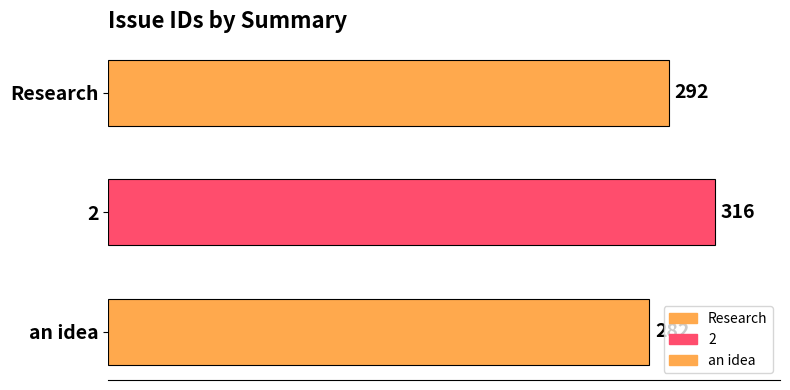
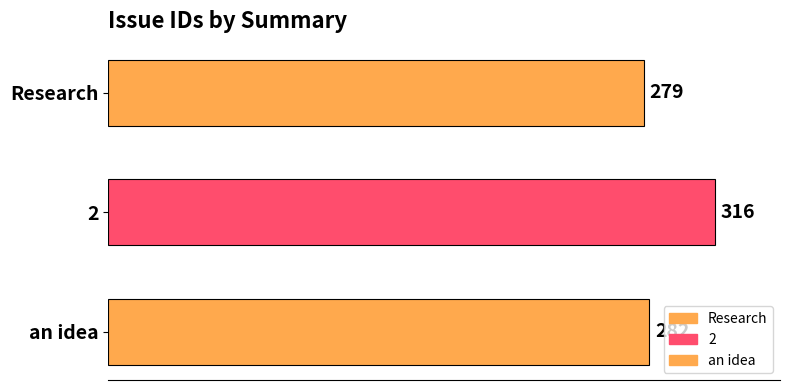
  {
-   "Research": 292,
+   "Research": 279,
    "2": 316
  }
